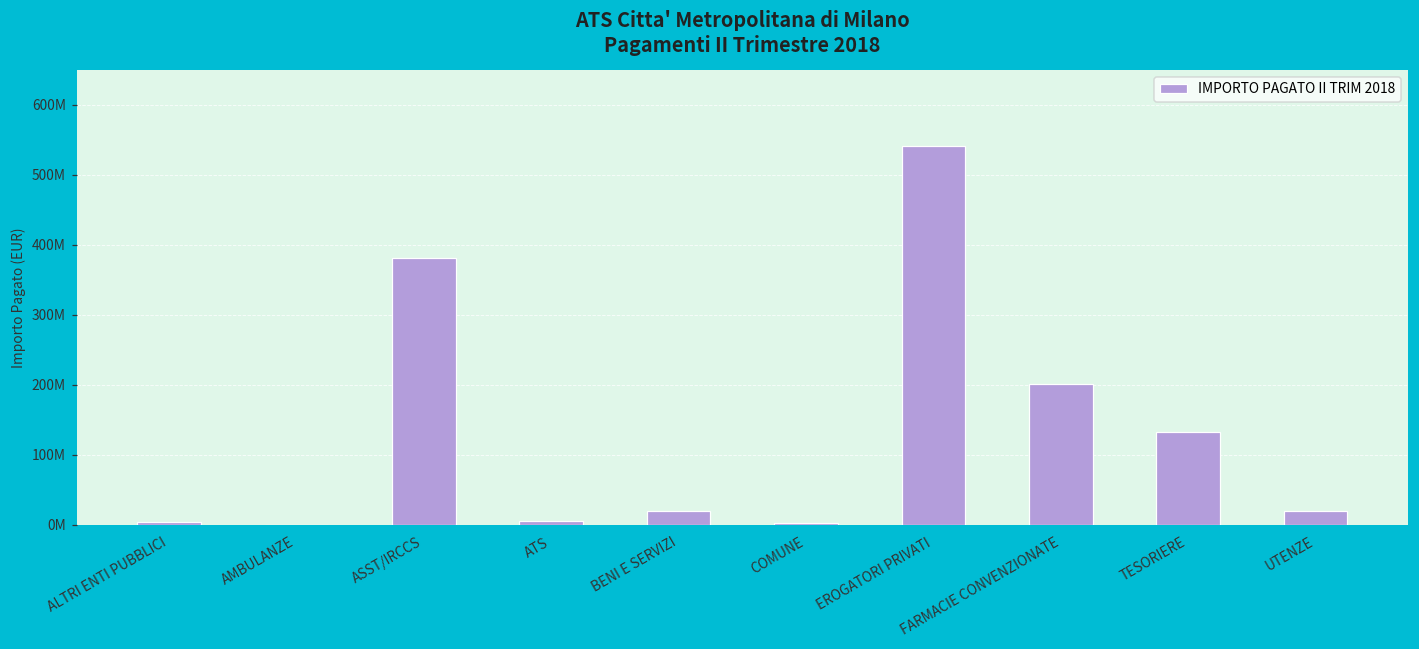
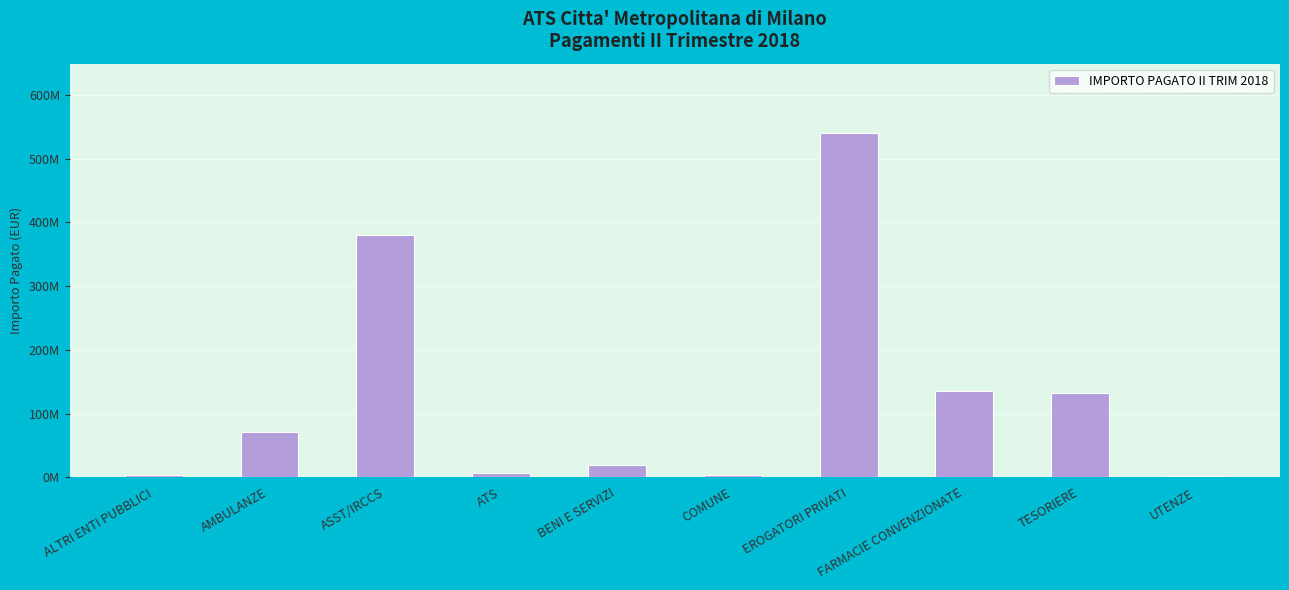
  {
-   "AMBULANZE": 0,
+   "AMBULANZE": 70000000,
    "ASST/IRCCS": 380000000,
    "ATS": 10000000,
    "BENI E SERVIZI": 20000000,
    "EROGATORI PRIVATI": 540000000,
-   "FARMACIE CONVENZIONATE": 200000000,
+   "FARMACIE CONVENZIONATE": 140000000,
    "TESORIERE": 130000000,
-   "UTENZE": 20000000
+   "UTENZE": 0
  }
